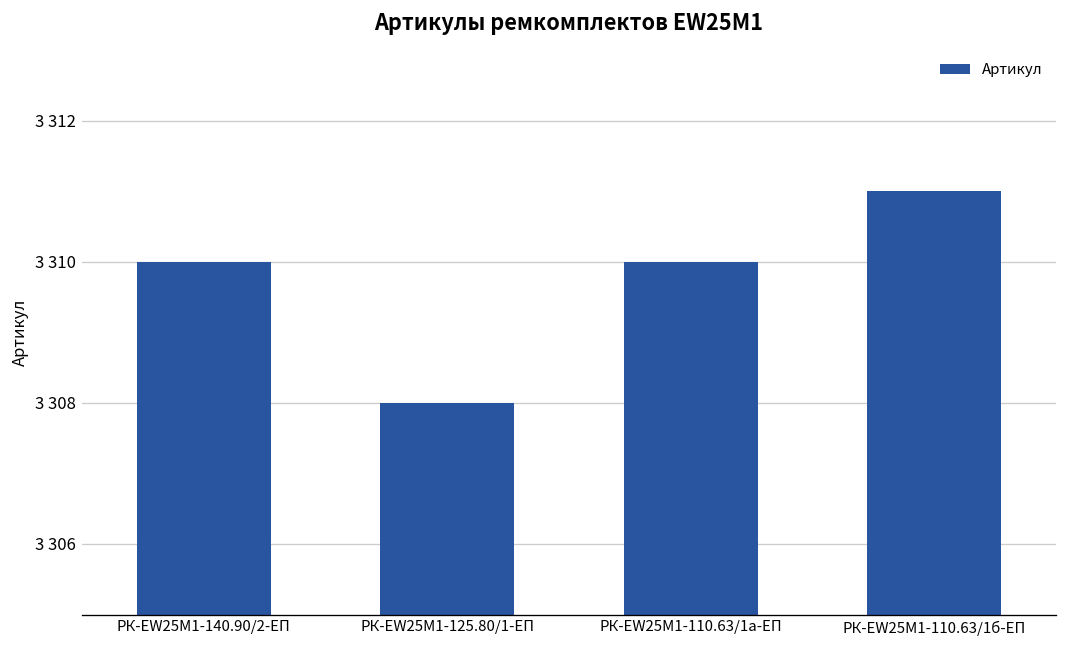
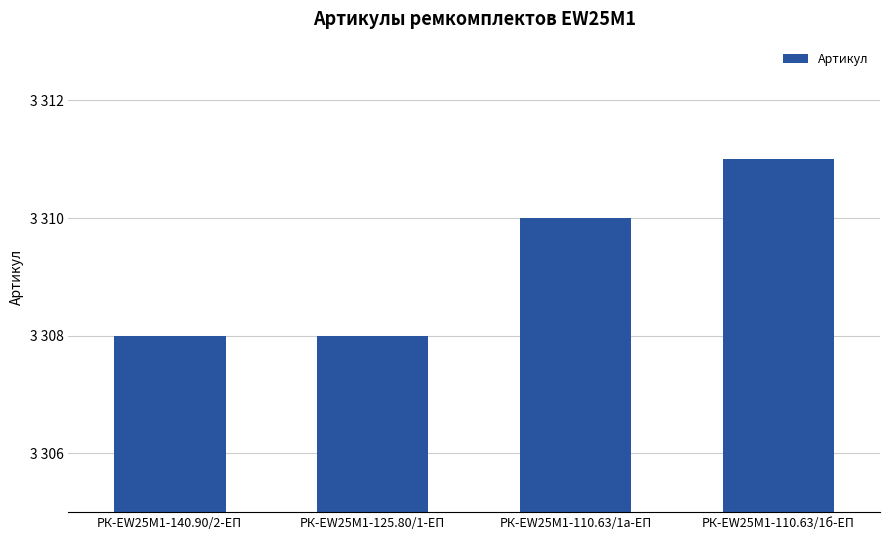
  {
-   "РК-EW25M1-140.90/2-ЕП": 3310,
+   "РК-EW25M1-140.90/2-ЕП": 3308,
    "РК-EW25M1-125.80/1-ЕП": 3308,
    "РК-EW25M1-110.63/1а-ЕП": 3310,
    "РК-EW25M1-110.63/1б-ЕП": 3311
  }
